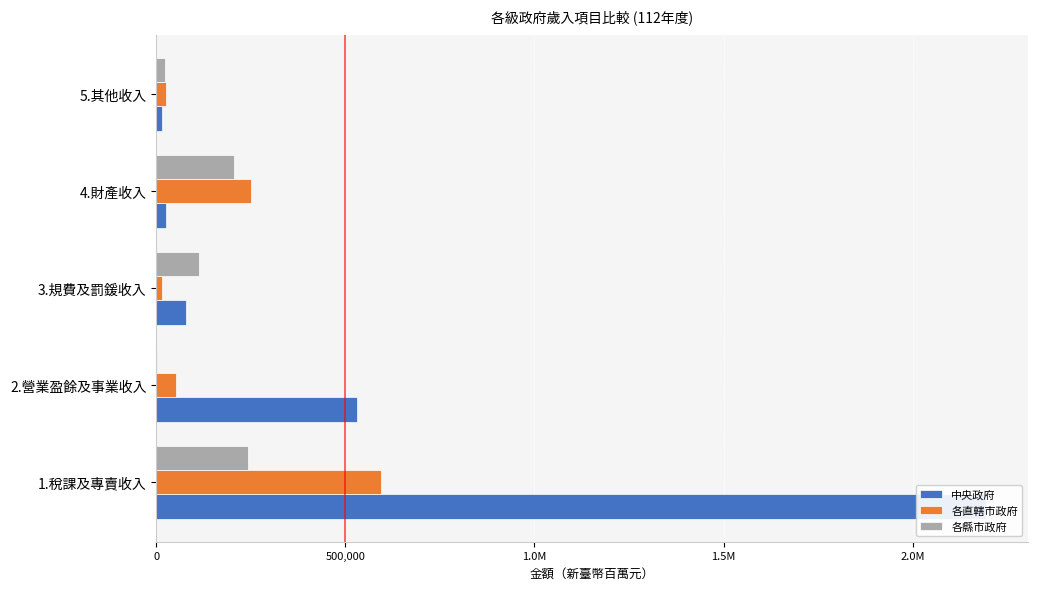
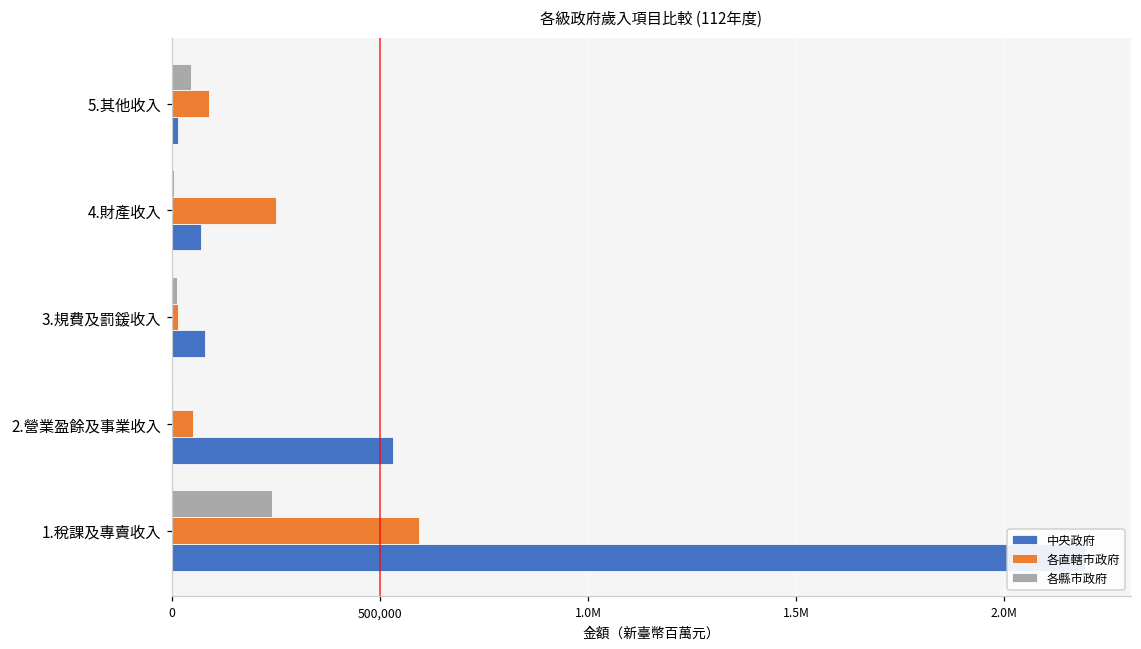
  {
    "中央政府": {
      "5.其他收入": "20,000",
-     "4.財產收入": "30,000",
+     "4.財產收入": "70,000",
      "3.規費及罰鍰收入": "80,000",
      "2.營業盈餘及事業收入": "530,000"
    },
    "各直轄市政府": {
-     "5.其他收入": "30,000",
+     "5.其他收入": "90,000",
      "4.財產收入": "250,000",
      "3.規費及罰鍰收入": "20,000",
      "2.營業盈餘及事業收入": "50,000",
      "1.稅課及專賣收入": "590,000"
    },
    "各縣市政府": {
-     "5.其他收入": "20,000",
-     "4.財產收入": "210,000",
-     "3.規費及罰鍰收入": "110,000",
+     "5.其他收入": "50,000",
+     "4.財產收入": "0",
+     "3.規費及罰鍰收入": "10,000",
      "1.稅課及專賣收入": "240,000"
    }
  }
